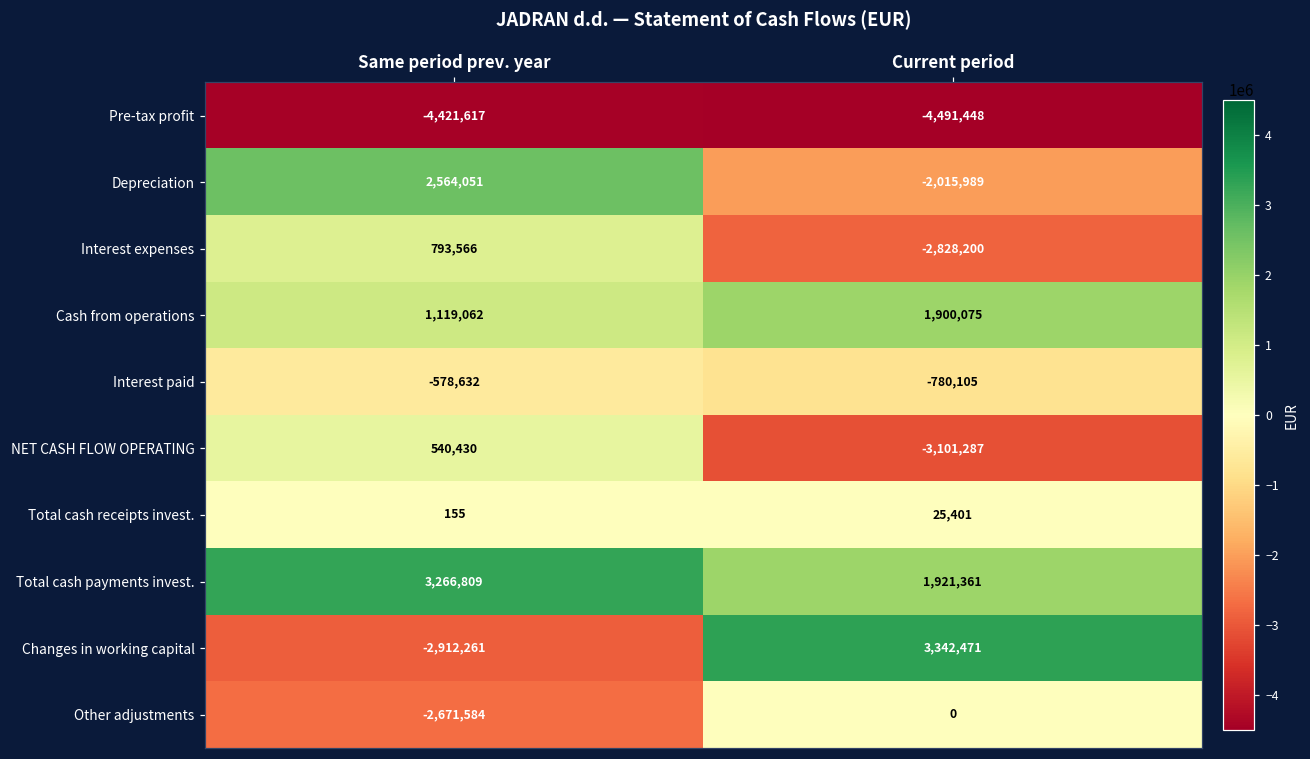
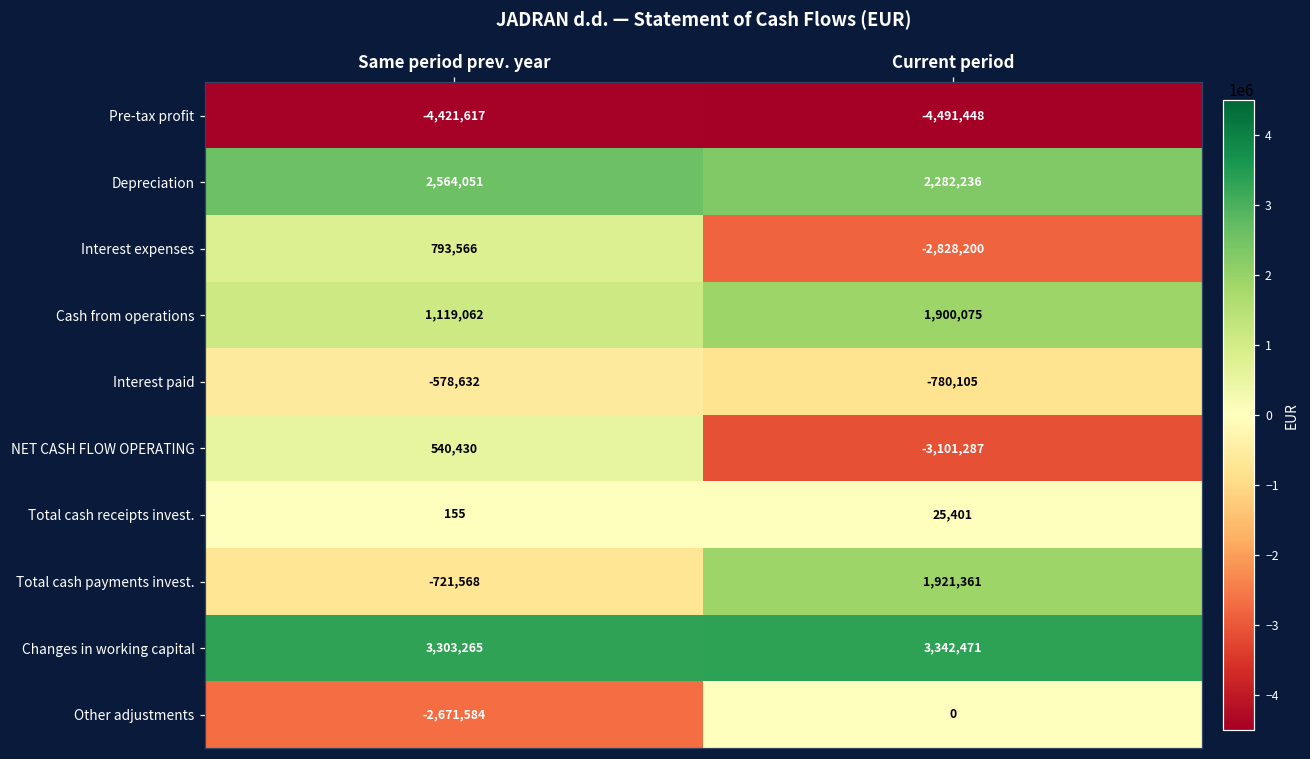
  {
    "Pre-tax profit": {
      "Same period prev. year": "-4,421,617",
      "Current period": "-4,491,448"
    },
    "Depreciation": {
      "Same period prev. year": "2,564,051",
-     "Current period": "-2,015,989"
+     "Current period": "2,282,236"
    },
    "Interest expenses": {
      "Same period prev. year": "793,566",
      "Current period": "-2,828,200"
    },
    "Cash from operations": {
      "Same period prev. year": "1,119,062",
      "Current period": "1,900,075"
    },
    "Interest paid": {
      "Same period prev. year": "-578,632",
      "Current period": "-780,105"
    },
    "NET CASH FLOW OPERATING": {
      "Same period prev. year": "540,430",
      "Current period": "-3,101,287"
    },
    "Total cash receipts invest.": {
      "Same period prev. year": "155",
      "Current period": "25,401"
    },
    "Total cash payments invest.": {
-     "Same period prev. year": "3,266,809",
+     "Same period prev. year": "-721,568",
      "Current period": "1,921,361"
    },
    "Changes in working capital": {
-     "Same period prev. year": "-2,912,261",
+     "Same period prev. year": "3,303,265",
      "Current period": "3,342,471"
    },
    "Other adjustments": {
      "Same period prev. year": "-2,671,584",
      "Current period": "0"
    }
  }
